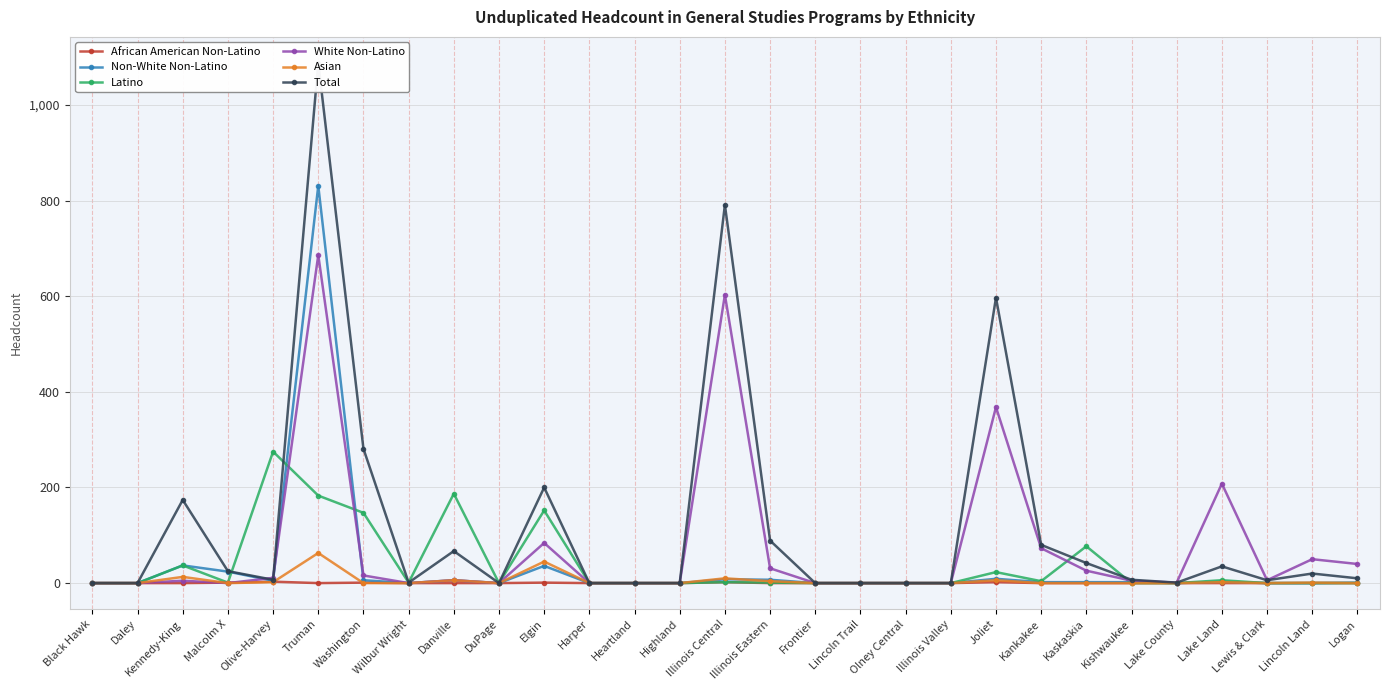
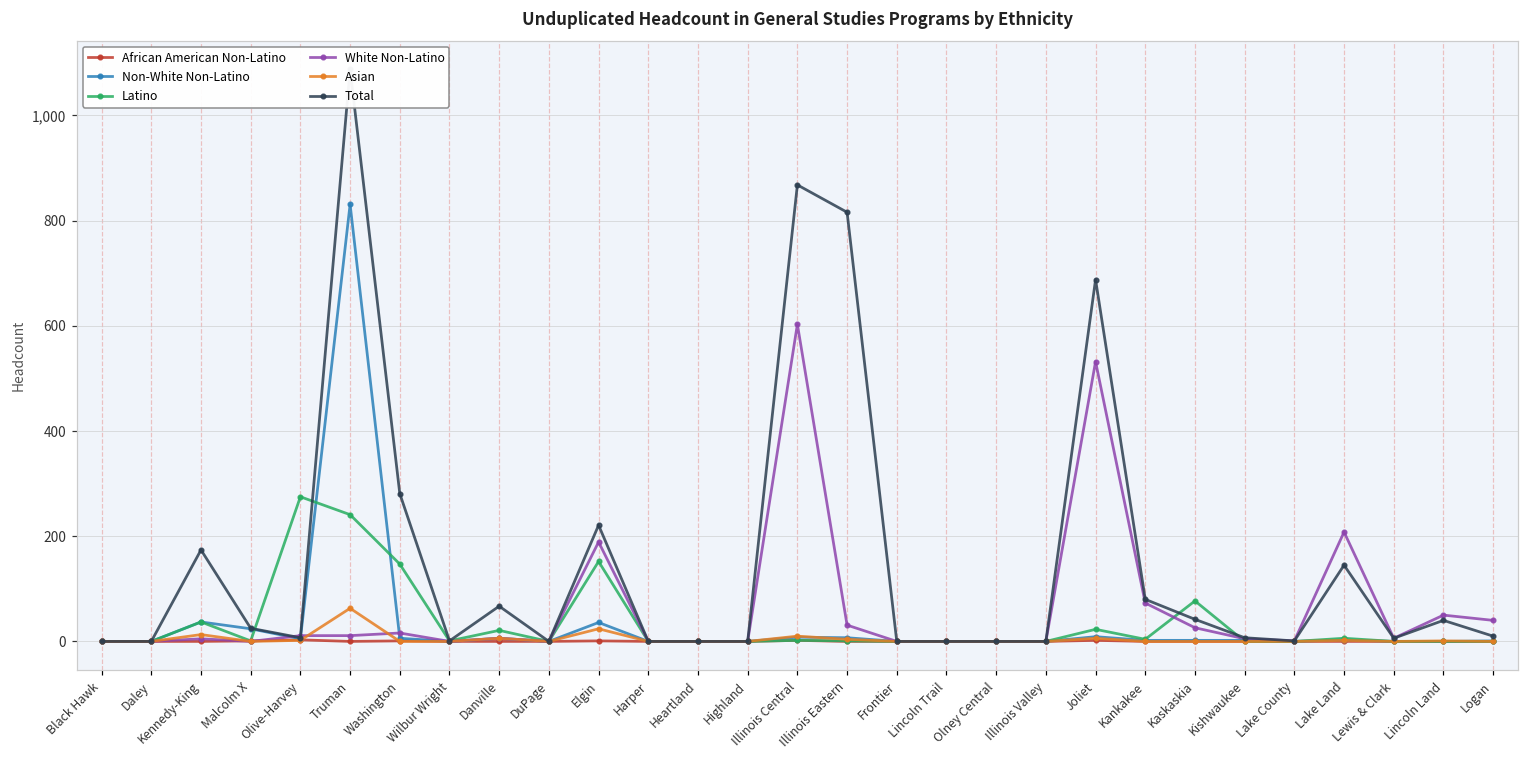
  {
    "African American Non-Latino": {
      "Truman": 0,
      "Danville": 0,
      "Elgin": 0
    },
    "Non-White Non-Latino": {
      "Truman": 830,
      "Elgin": 40
    },
    "Latino": {
      "Olive-Harvey": 280,
-     "Truman": 180,
+     "Truman": 240,
      "Washington": 150,
-     "Danville": 190,
+     "Danville": 20,
      "Elgin": 150,
      "Joliet": 20,
      "Kaskaskia": 80
    },
    "White Non-Latino": {
-     "Truman": 690,
+     "Truman": 10,
      "Washington": 20,
-     "Elgin": 80,
+     "Elgin": 190,
      "Illinois Central": 600,
      "Illinois Eastern": 30,
-     "Joliet": 370,
+     "Joliet": 530,
      "Kankakee": 70,
      "Kaskaskia": 30,
      "Lake Land": 210,
      "Lincoln Land": 50,
      "Logan": 40
    },
    "Asian": {
      "Kennedy-King": 10,
      "Truman": 60,
-     "Elgin": 50
+     "Elgin": 20
    },
    "Total": {
      "Kennedy-King": 170,
      "Washington": 280,
      "Danville": 70,
-     "Elgin": 200,
-     "Illinois Central": 790,
-     "Illinois Eastern": 90,
-     "Joliet": 600,
+     "Elgin": 220,
+     "Illinois Central": 870,
+     "Illinois Eastern": 820,
+     "Joliet": 690,
      "Kankakee": 80,
      "Kaskaskia": 40,
-     "Lake Land": 40,
-     "Lincoln Land": 20,
+     "Lake Land": 150,
+     "Lincoln Land": 40,
      "Logan": 10
    }
  }
